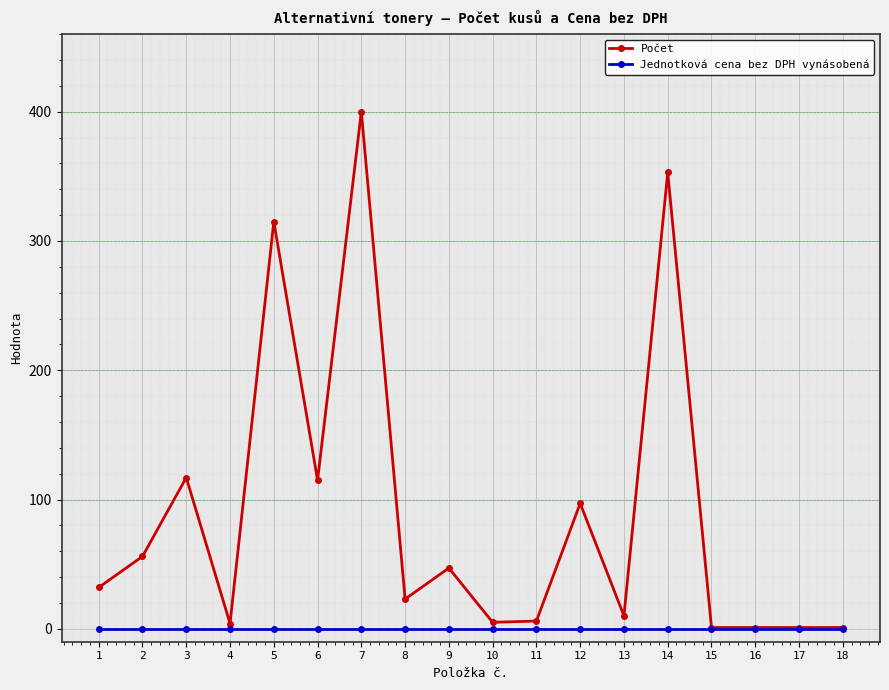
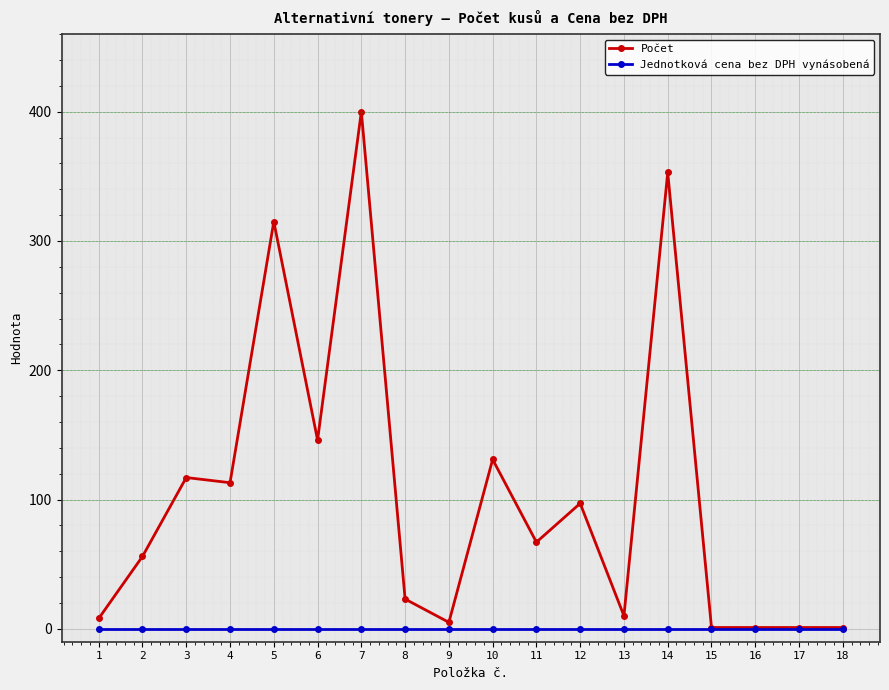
  {
    "Počet": {
-     "1": 32,
+     "1": 8,
      "2": 56,
      "3": 117,
-     "4": 4,
+     "4": 113,
      "5": 315,
-     "6": 115,
+     "6": 146,
      "7": 400,
      "8": 23,
-     "9": 47,
-     "10": 5,
-     "11": 6,
+     "9": 5,
+     "10": 131,
+     "11": 67,
      "12": 97,
      "13": 10,
      "14": 353
    },
    "Jednotková cena bez DPH vynásobená": {
      "1": 0,
      "2": 0,
      "3": 0,
      "4": 0,
      "5": 0,
      "6": 0,
      "7": 0,
      "8": 0,
      "9": 0,
      "10": 0,
      "11": 0,
      "12": 0,
      "13": 0,
      "14": 0
    }
  }
